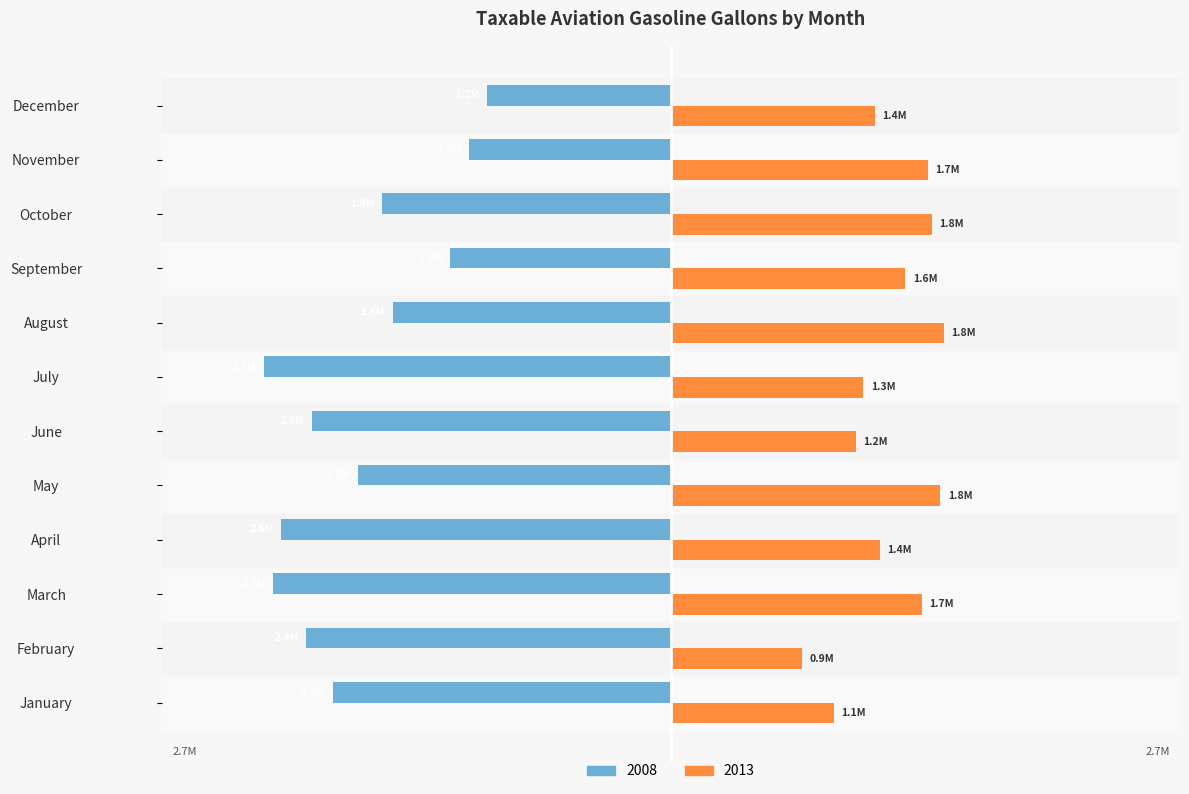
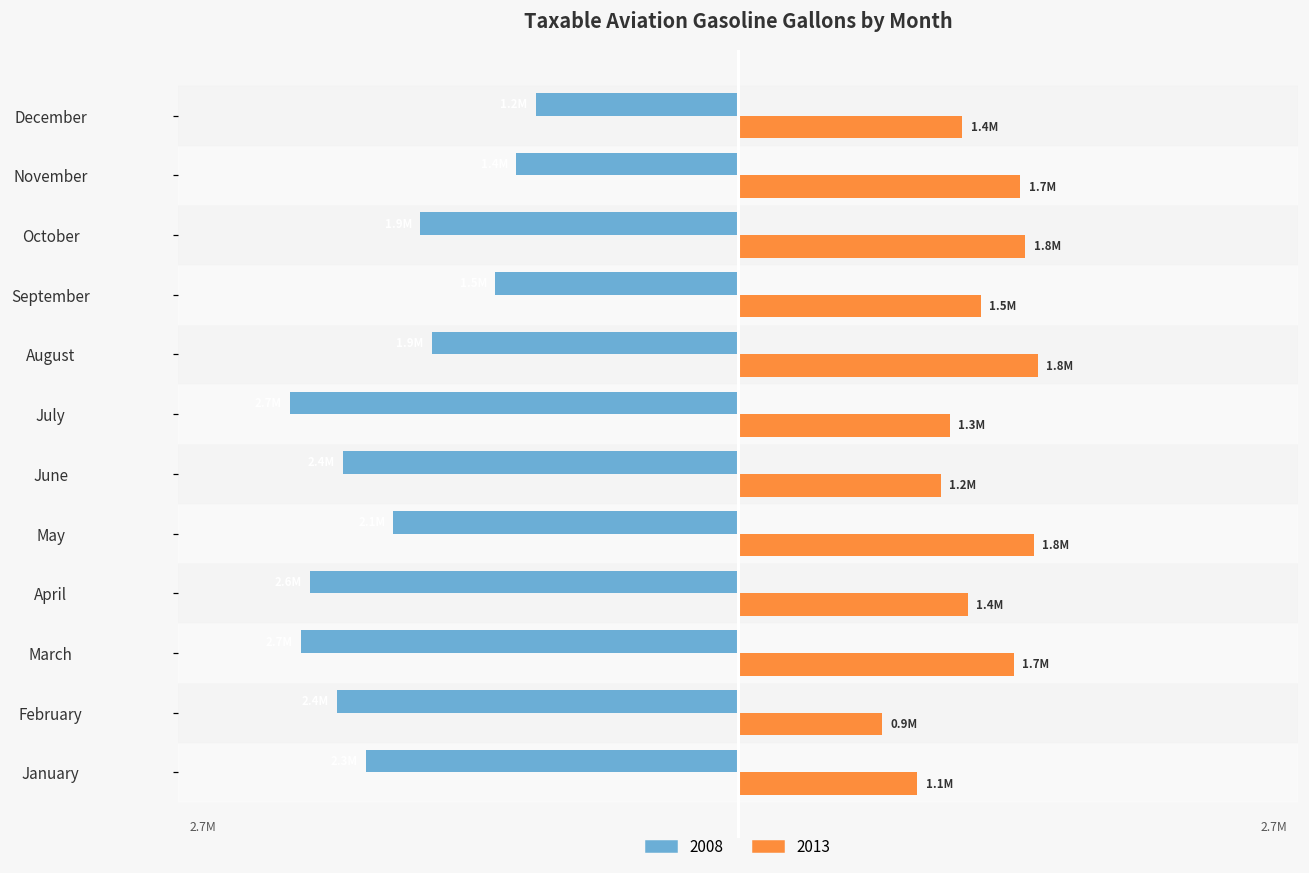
  {
    "2013": {
      "December": "1.4M",
      "November": "1.7M",
      "October": "1.8M",
-     "September": "1.6M",
+     "September": "1.5M",
      "August": "1.8M",
      "July": "1.3M",
      "June": "1.2M",
      "May": "1.8M",
      "April": "1.4M",
      "March": "1.7M",
      "February": "0.9M",
      "January": "1.1M"
    }
  }
